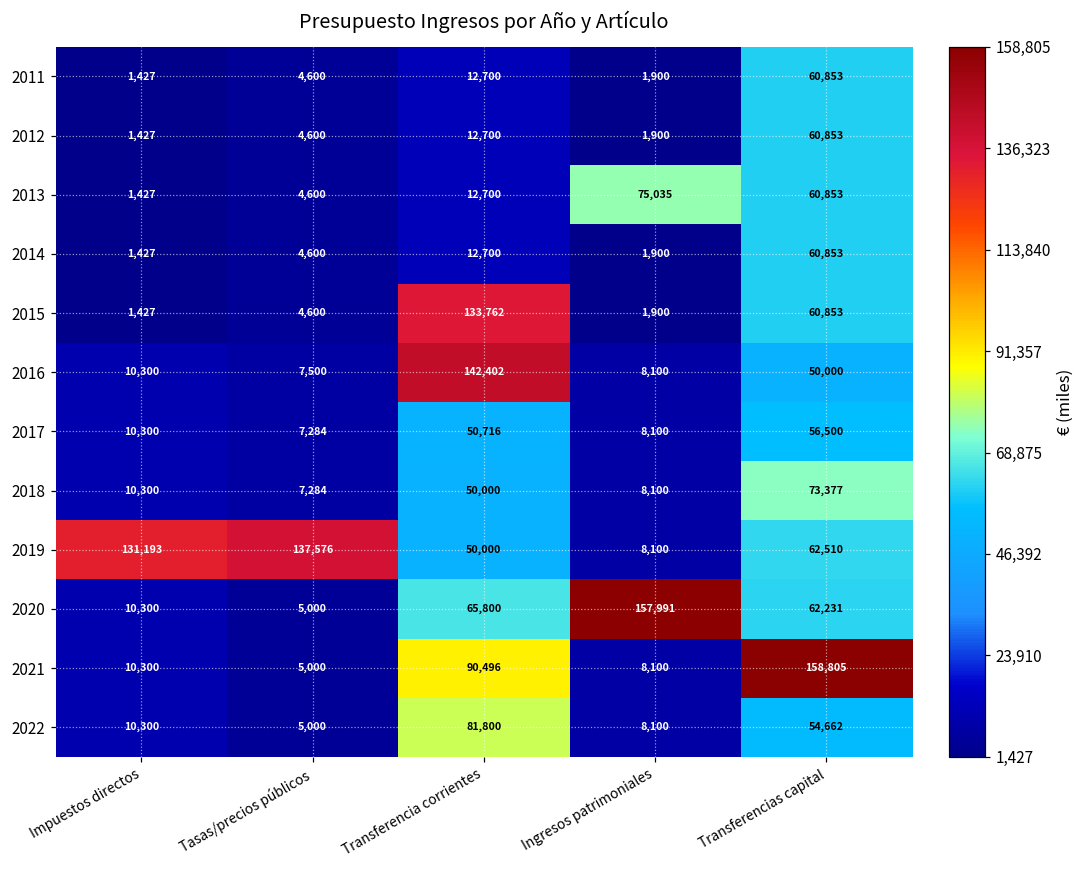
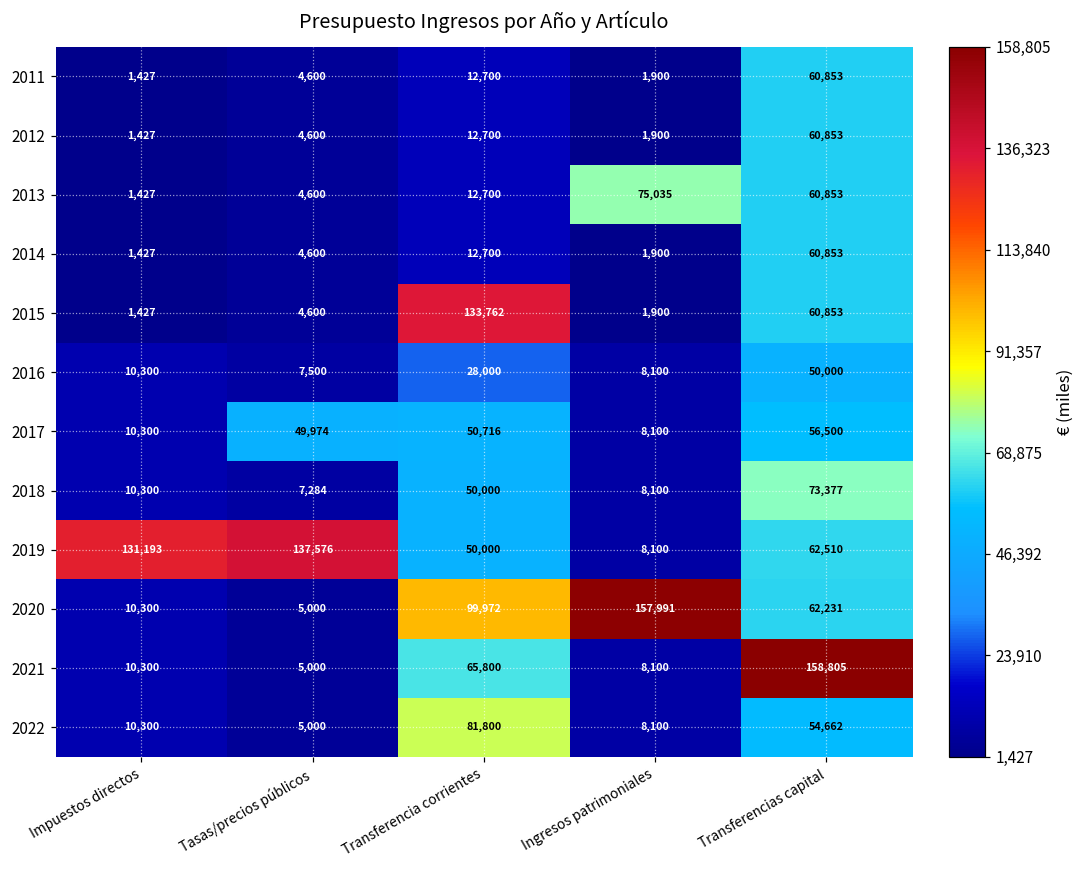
  {
    "2011": {
      "Impuestos directos": "1,427",
      "Tasas/precios públicos": "4,600",
      "Transferencia corrientes": "12,700",
      "Ingresos patrimoniales": "1,900",
      "Transferencias capital": "60,853"
    },
    "2012": {
      "Impuestos directos": "1,427",
      "Tasas/precios públicos": "4,600",
      "Transferencia corrientes": "12,700",
      "Ingresos patrimoniales": "1,900",
      "Transferencias capital": "60,853"
    },
    "2013": {
      "Impuestos directos": "1,427",
      "Tasas/precios públicos": "4,600",
      "Transferencia corrientes": "12,700",
      "Ingresos patrimoniales": "75,035",
      "Transferencias capital": "60,853"
    },
    "2014": {
      "Impuestos directos": "1,427",
      "Tasas/precios públicos": "4,600",
      "Transferencia corrientes": "12,700",
      "Ingresos patrimoniales": "1,900",
      "Transferencias capital": "60,853"
    },
    "2015": {
      "Impuestos directos": "1,427",
      "Tasas/precios públicos": "4,600",
      "Transferencia corrientes": "133,762",
      "Ingresos patrimoniales": "1,900",
      "Transferencias capital": "60,853"
    },
    "2016": {
      "Impuestos directos": "10,300",
      "Tasas/precios públicos": "7,500",
-     "Transferencia corrientes": "142,402",
+     "Transferencia corrientes": "28,000",
      "Ingresos patrimoniales": "8,100",
      "Transferencias capital": "50,000"
    },
    "2017": {
      "Impuestos directos": "10,300",
-     "Tasas/precios públicos": "7,284",
+     "Tasas/precios públicos": "49,974",
      "Transferencia corrientes": "50,716",
      "Ingresos patrimoniales": "8,100",
      "Transferencias capital": "56,500"
    },
    "2018": {
      "Impuestos directos": "10,300",
      "Tasas/precios públicos": "7,284",
      "Transferencia corrientes": "50,000",
      "Ingresos patrimoniales": "8,100",
      "Transferencias capital": "73,377"
    },
    "2019": {
      "Impuestos directos": "131,193",
      "Tasas/precios públicos": "137,576",
      "Transferencia corrientes": "50,000",
      "Ingresos patrimoniales": "8,100",
      "Transferencias capital": "62,510"
    },
    "2020": {
      "Impuestos directos": "10,300",
      "Tasas/precios públicos": "5,000",
-     "Transferencia corrientes": "65,800",
+     "Transferencia corrientes": "99,972",
      "Ingresos patrimoniales": "157,991",
      "Transferencias capital": "62,231"
    },
    "2021": {
      "Impuestos directos": "10,300",
      "Tasas/precios públicos": "5,000",
-     "Transferencia corrientes": "90,496",
+     "Transferencia corrientes": "65,800",
      "Ingresos patrimoniales": "8,100",
      "Transferencias capital": "158,805"
    },
    "2022": {
      "Impuestos directos": "10,300",
      "Tasas/precios públicos": "5,000",
      "Transferencia corrientes": "81,800",
      "Ingresos patrimoniales": "8,100",
      "Transferencias capital": "54,662"
    }
  }
